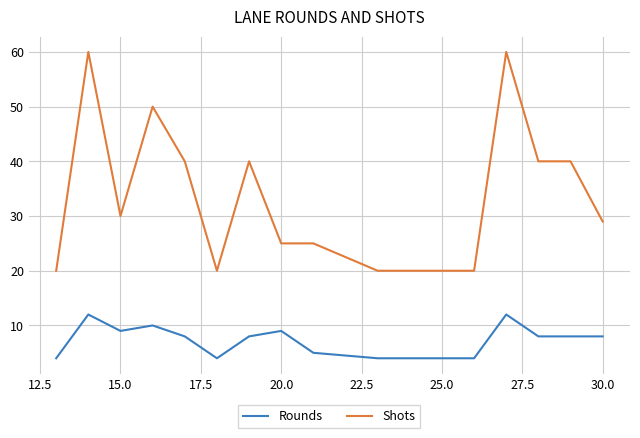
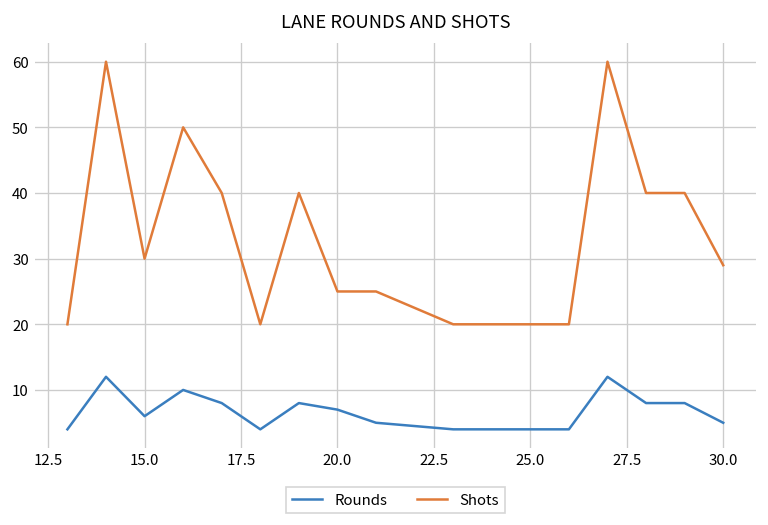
  {
    "Rounds": {
-     "15.0": 9,
-     "20.0": 9,
+     "15.0": 6,
+     "20.0": 7,
      "25.0": 4,
-     "30.0": 8
+     "30.0": 5
    },
    "Shots": {
      "15.0": 30,
      "20.0": 25,
      "25.0": 20,
      "30.0": 29
    }
  }
